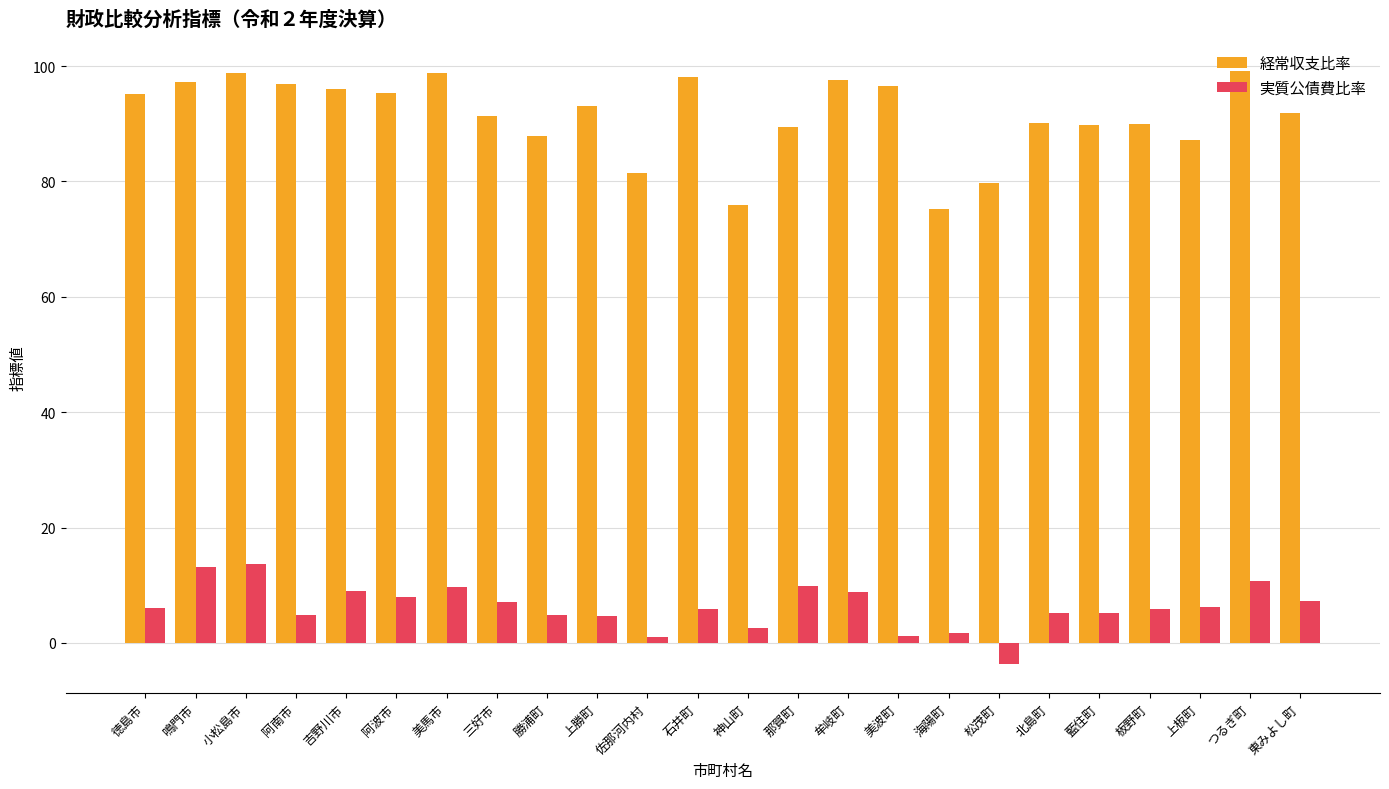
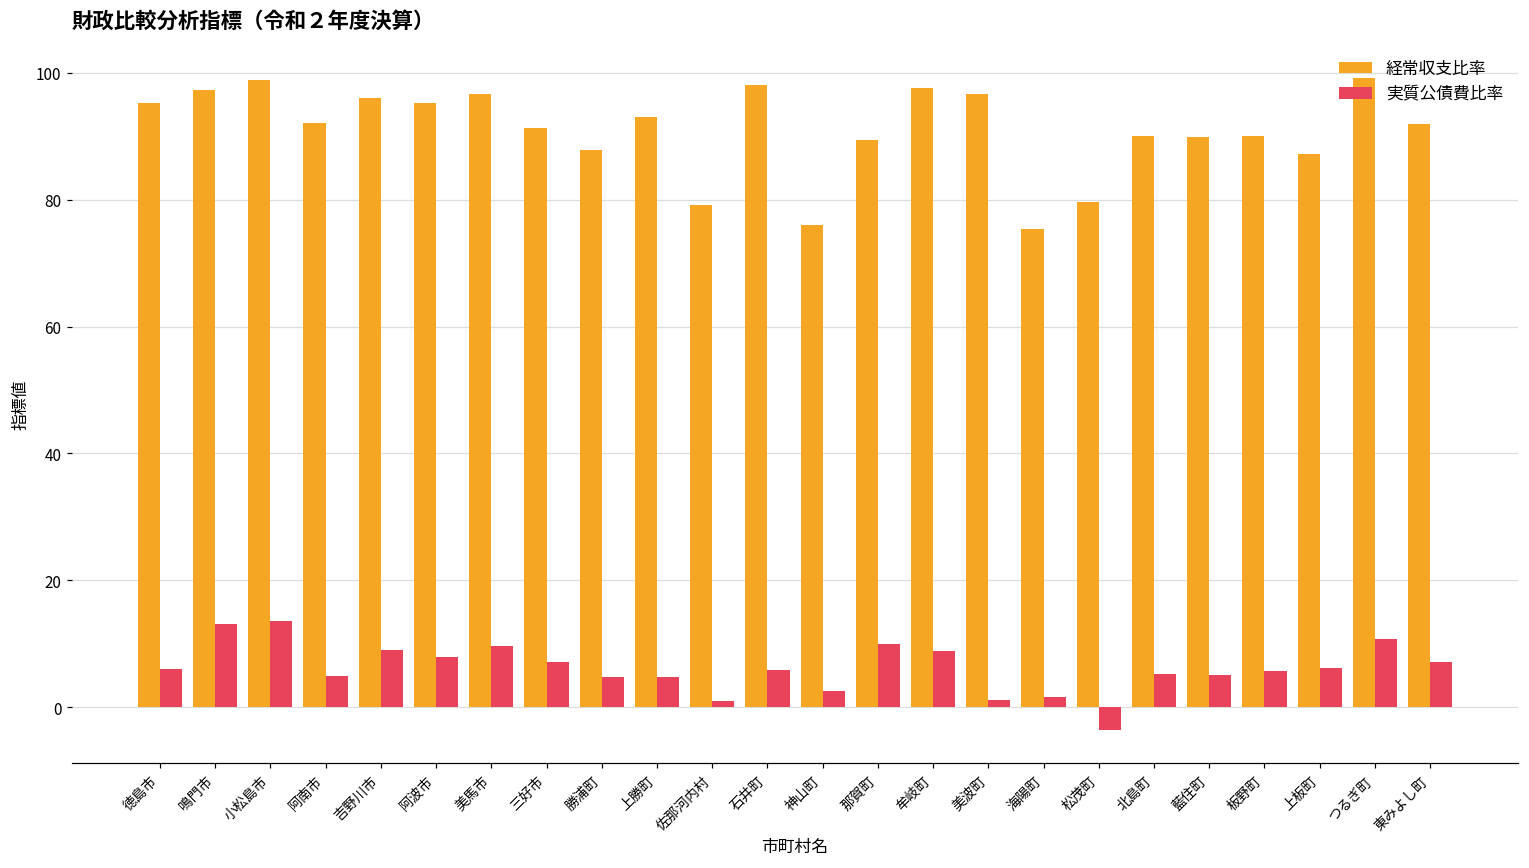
  {
    "経常収支比率": {
      "徳島市": 95,
      "鳴門市": 97,
      "小松島市": 99,
-     "阿南市": 97,
+     "阿南市": 92,
      "吉野川市": 96,
      "阿波市": 95,
-     "美馬市": 99,
+     "美馬市": 97,
      "三好市": 91,
      "勝浦町": 88,
      "上勝町": 93,
-     "佐那河内村": 81,
+     "佐那河内村": 79,
      "石井町": 98,
      "神山町": 76,
      "那賀町": 89,
      "牟岐町": 98,
      "美波町": 97,
      "海陽町": 75,
      "松茂町": 80,
      "北島町": 90,
      "藍住町": 90,
      "板野町": 90,
      "上板町": 87,
      "つるぎ町": 99,
      "東みよし町": 92
    },
    "実質公債費比率": {
      "徳島市": 6,
      "鳴門市": 13,
      "小松島市": 14,
      "阿南市": 5,
      "吉野川市": 9,
      "阿波市": 8,
      "美馬市": 10,
      "三好市": 7,
      "勝浦町": 5,
      "上勝町": 5,
      "佐那河内村": 1,
      "石井町": 6,
      "神山町": 3,
      "那賀町": 10,
      "牟岐町": 9,
      "美波町": 1,
      "海陽町": 2,
      "松茂町": -4,
      "北島町": 5,
      "藍住町": 5,
      "板野町": 6,
      "上板町": 6,
      "つるぎ町": 11,
      "東みよし町": 7
    }
  }
